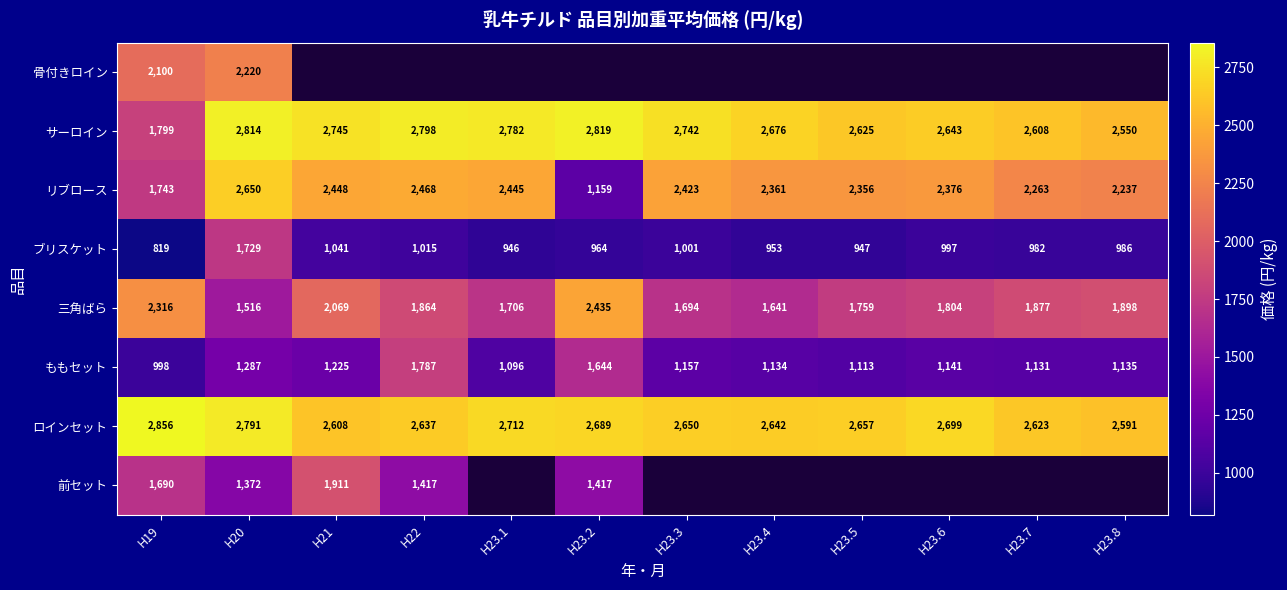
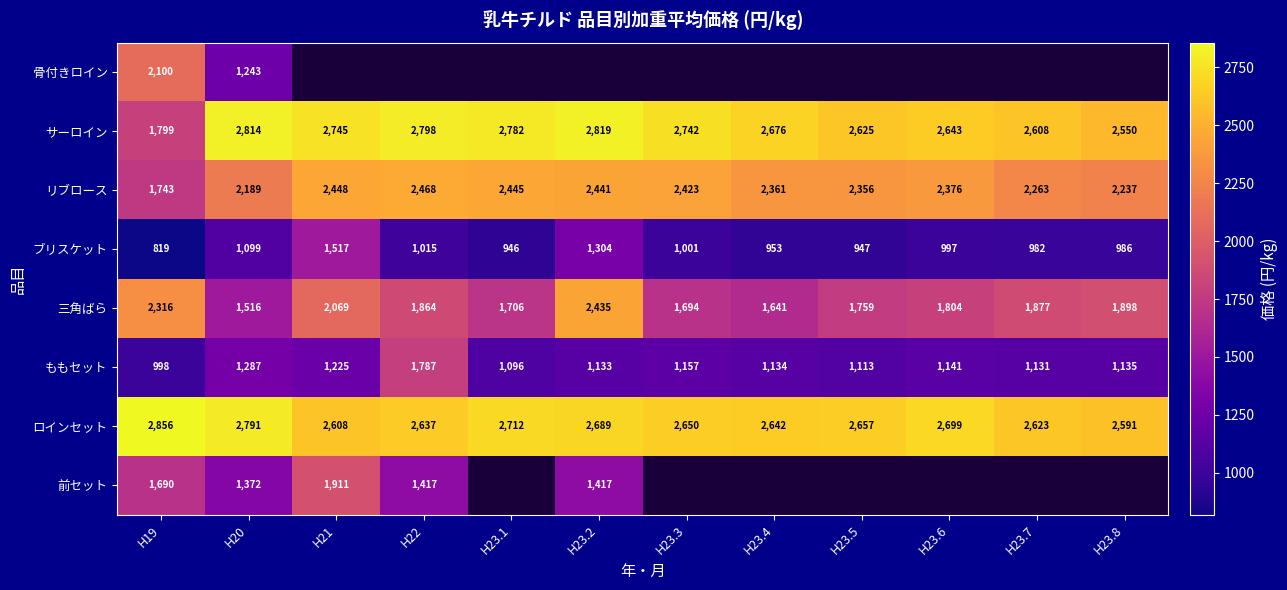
  {
    "骨付きロイン": {
      "H19": "2,100",
-     "H20": "2,220"
+     "H20": "1,243"
    },
    "サーロイン": {
      "H19": "1,799",
      "H20": "2,814",
      "H21": "2,745",
      "H22": "2,798",
      "H23.1": "2,782",
      "H23.2": "2,819",
      "H23.3": "2,742",
      "H23.4": "2,676",
      "H23.5": "2,625",
      "H23.6": "2,643",
      "H23.7": "2,608",
      "H23.8": "2,550"
    },
    "リブロース": {
      "H19": "1,743",
-     "H20": "2,650",
+     "H20": "2,189",
      "H21": "2,448",
      "H22": "2,468",
      "H23.1": "2,445",
-     "H23.2": "1,159",
+     "H23.2": "2,441",
      "H23.3": "2,423",
      "H23.4": "2,361",
      "H23.5": "2,356",
      "H23.6": "2,376",
      "H23.7": "2,263",
      "H23.8": "2,237"
    },
    "ブリスケット": {
      "H19": "819",
-     "H20": "1,729",
-     "H21": "1,041",
+     "H20": "1,099",
+     "H21": "1,517",
      "H22": "1,015",
      "H23.1": "946",
-     "H23.2": "964",
+     "H23.2": "1,304",
      "H23.3": "1,001",
      "H23.4": "953",
      "H23.5": "947",
      "H23.6": "997",
      "H23.7": "982",
      "H23.8": "986"
    },
    "三角ばら": {
      "H19": "2,316",
      "H20": "1,516",
      "H21": "2,069",
      "H22": "1,864",
      "H23.1": "1,706",
      "H23.2": "2,435",
      "H23.3": "1,694",
      "H23.4": "1,641",
      "H23.5": "1,759",
      "H23.6": "1,804",
      "H23.7": "1,877",
      "H23.8": "1,898"
    },
    "ももセット": {
      "H19": "998",
      "H20": "1,287",
      "H21": "1,225",
      "H22": "1,787",
      "H23.1": "1,096",
-     "H23.2": "1,644",
+     "H23.2": "1,133",
      "H23.3": "1,157",
      "H23.4": "1,134",
      "H23.5": "1,113",
      "H23.6": "1,141",
      "H23.7": "1,131",
      "H23.8": "1,135"
    },
    "ロインセット": {
      "H19": "2,856",
      "H20": "2,791",
      "H21": "2,608",
      "H22": "2,637",
      "H23.1": "2,712",
      "H23.2": "2,689",
      "H23.3": "2,650",
      "H23.4": "2,642",
      "H23.5": "2,657",
      "H23.6": "2,699",
      "H23.7": "2,623",
      "H23.8": "2,591"
    },
    "前セット": {
      "H19": "1,690",
      "H20": "1,372",
      "H21": "1,911",
      "H22": "1,417",
      "H23.2": "1,417"
    }
  }
